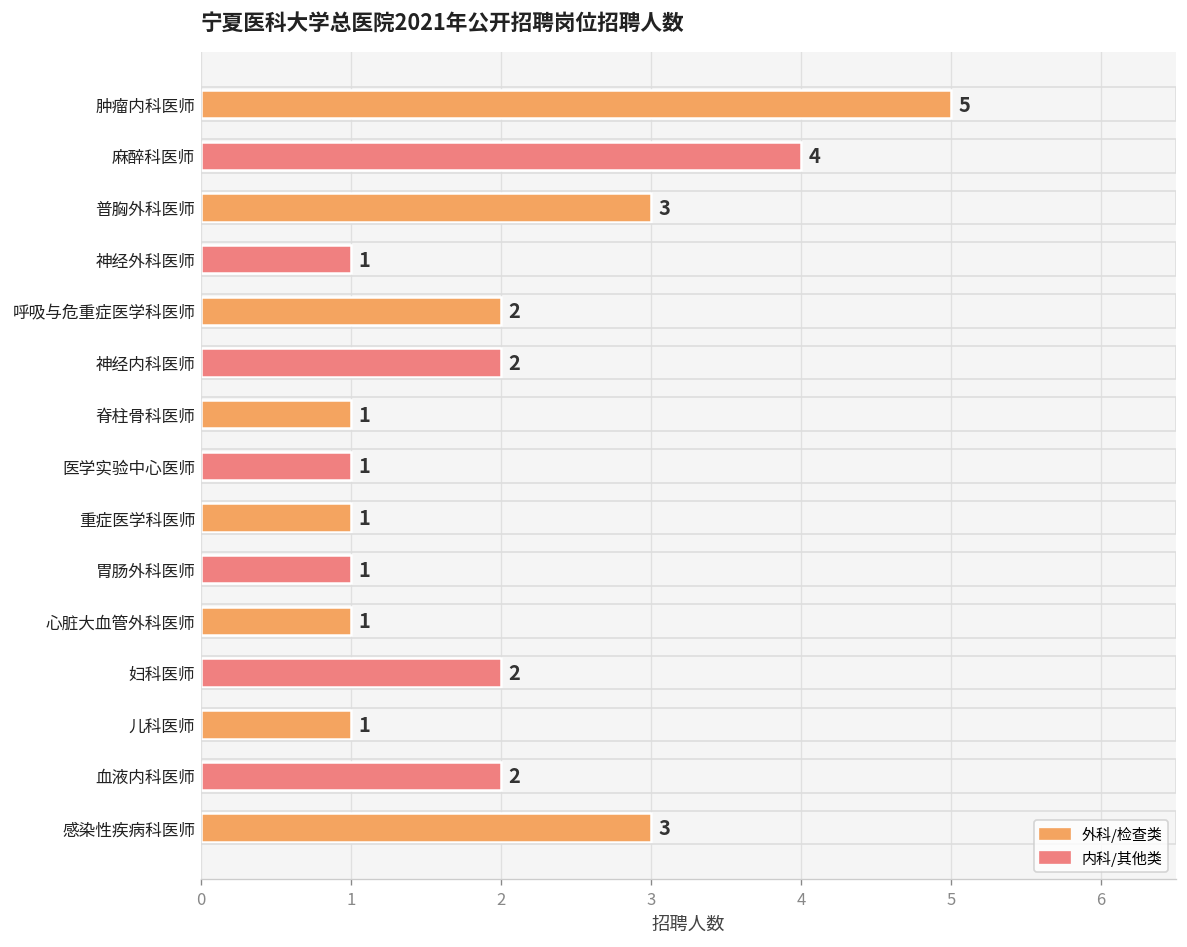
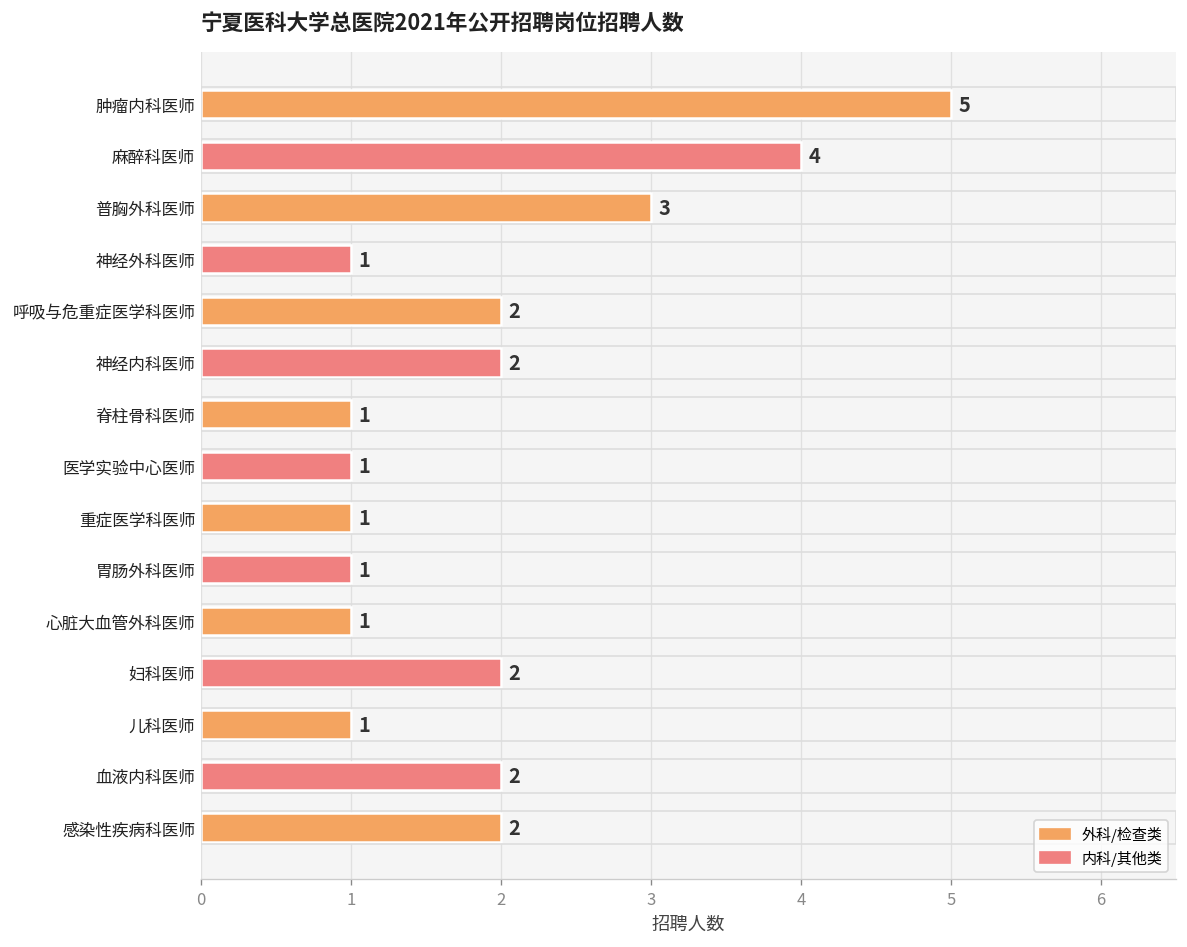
  {
    "肿瘤内科医师": 5,
    "麻醉科医师": 4,
    "普胸外科医师": 3,
    "神经外科医师": 1,
    "呼吸与危重症医学科医师": 2,
    "神经内科医师": 2,
    "脊柱骨科医师": 1,
    "医学实验中心医师": 1,
    "重症医学科医师": 1,
    "胃肠外科医师": 1,
    "心脏大血管外科医师": 1,
    "妇科医师": 2,
    "儿科医师": 1,
    "血液内科医师": 2,
-   "感染性疾病科医师": 3
+   "感染性疾病科医师": 2
  }
